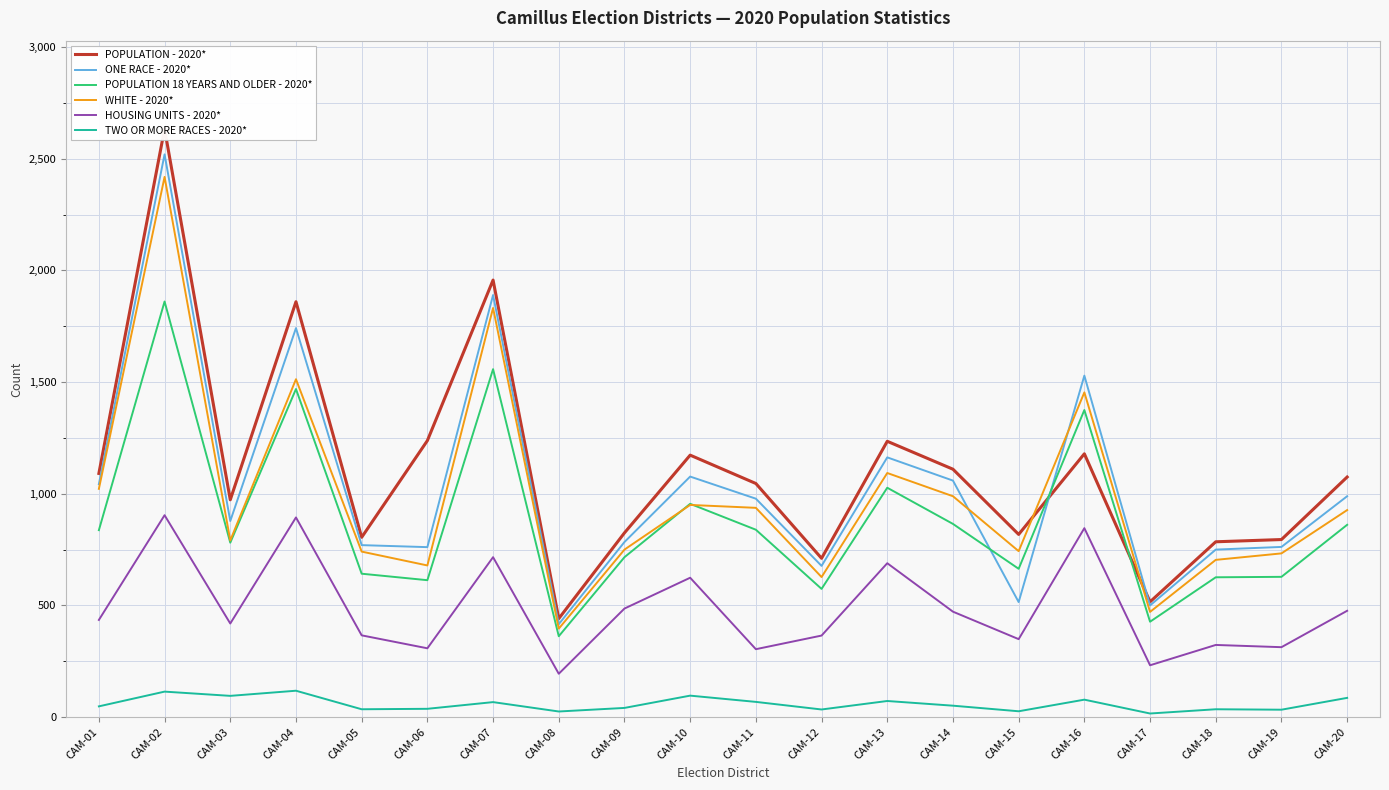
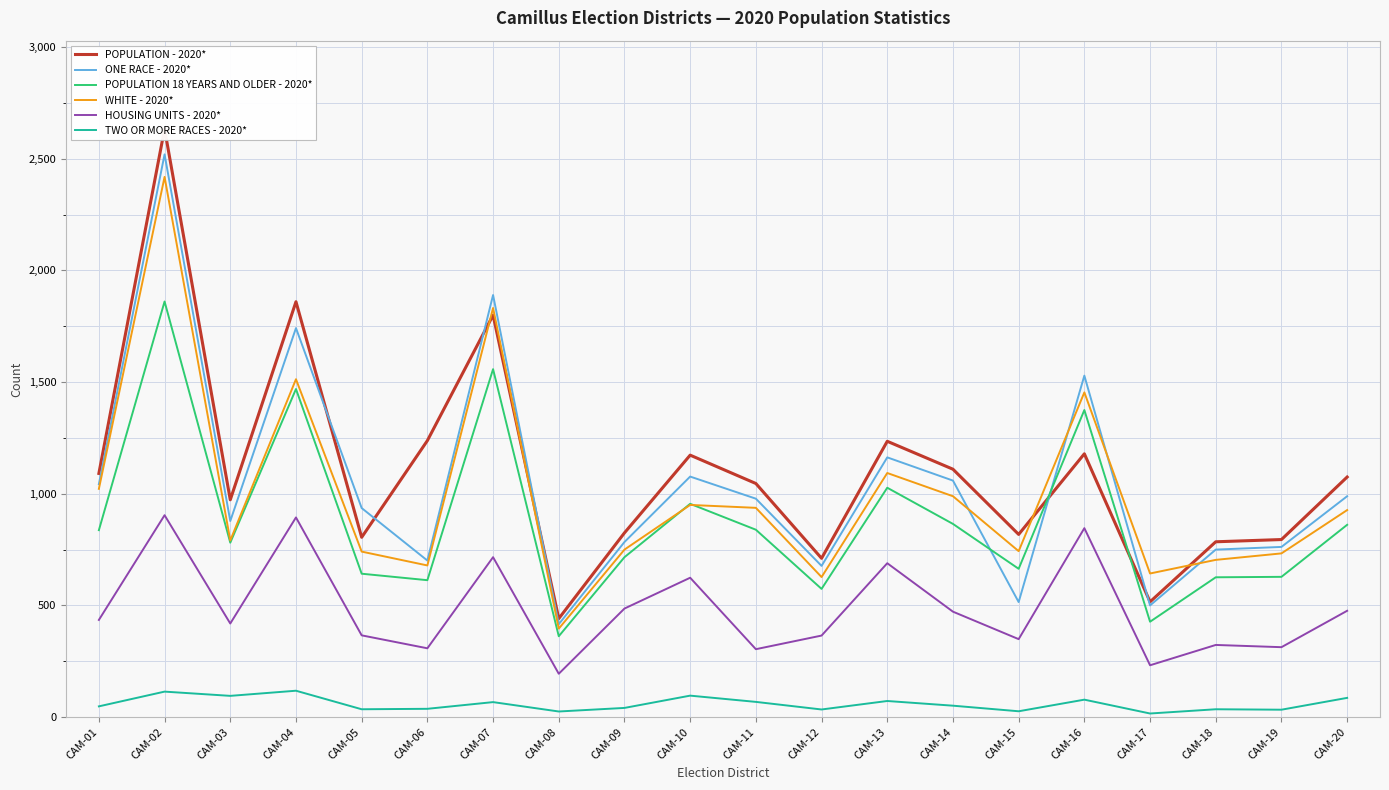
  {
    "POPULATION - 2020*": {
      "CAM-01": "1,090",
      "CAM-03": "970",
      "CAM-04": "1,860",
      "CAM-05": "810",
      "CAM-06": "1,240",
-     "CAM-07": "1,960",
+     "CAM-07": "1,800",
      "CAM-08": "440",
      "CAM-09": "830",
      "CAM-10": "1,170",
      "CAM-11": "1,050",
      "CAM-12": "710",
      "CAM-13": "1,240",
      "CAM-14": "1,110",
      "CAM-15": "820",
      "CAM-16": "1,180",
      "CAM-17": "520",
      "CAM-18": "790",
      "CAM-19": "800",
      "CAM-20": "1,080"
    },
    "ONE RACE - 2020*": {
      "CAM-01": "1,040",
      "CAM-02": "2,520",
      "CAM-03": "880",
      "CAM-04": "1,740",
-     "CAM-05": "770",
-     "CAM-06": "760",
+     "CAM-05": "940",
+     "CAM-06": "700",
      "CAM-07": "1,890",
      "CAM-08": "420",
      "CAM-09": "780",
      "CAM-10": "1,080",
      "CAM-11": "980",
      "CAM-12": "680",
      "CAM-13": "1,160",
      "CAM-14": "1,060",
      "CAM-15": "520",
      "CAM-16": "1,530",
      "CAM-17": "500",
      "CAM-18": "750",
      "CAM-19": "760",
      "CAM-20": "990"
    },
    "WHITE - 2020*": {
      "CAM-01": "1,020",
      "CAM-02": "2,420",
      "CAM-04": "1,510",
      "CAM-05": "740",
      "CAM-06": "680",
      "CAM-07": "1,830",
      "CAM-08": "400",
      "CAM-09": "750",
      "CAM-11": "940",
      "CAM-12": "630",
      "CAM-13": "1,090",
      "CAM-14": "990",
      "CAM-15": "740",
      "CAM-16": "1,450",
-     "CAM-17": "470",
+     "CAM-17": "640",
      "CAM-18": "700",
      "CAM-19": "730",
      "CAM-20": "930"
    },
    "HOUSING UNITS - 2020*": {
      "CAM-01": "440",
      "CAM-02": "900",
      "CAM-03": "420",
      "CAM-04": "890",
      "CAM-05": "370",
      "CAM-06": "310",
      "CAM-07": "720",
      "CAM-08": "190",
      "CAM-09": "490",
      "CAM-10": "620",
      "CAM-11": "300",
      "CAM-12": "370",
      "CAM-13": "690",
      "CAM-14": "470",
      "CAM-15": "350",
      "CAM-16": "850",
      "CAM-17": "230",
      "CAM-18": "320",
      "CAM-19": "310",
      "CAM-20": "480"
    }
  }
